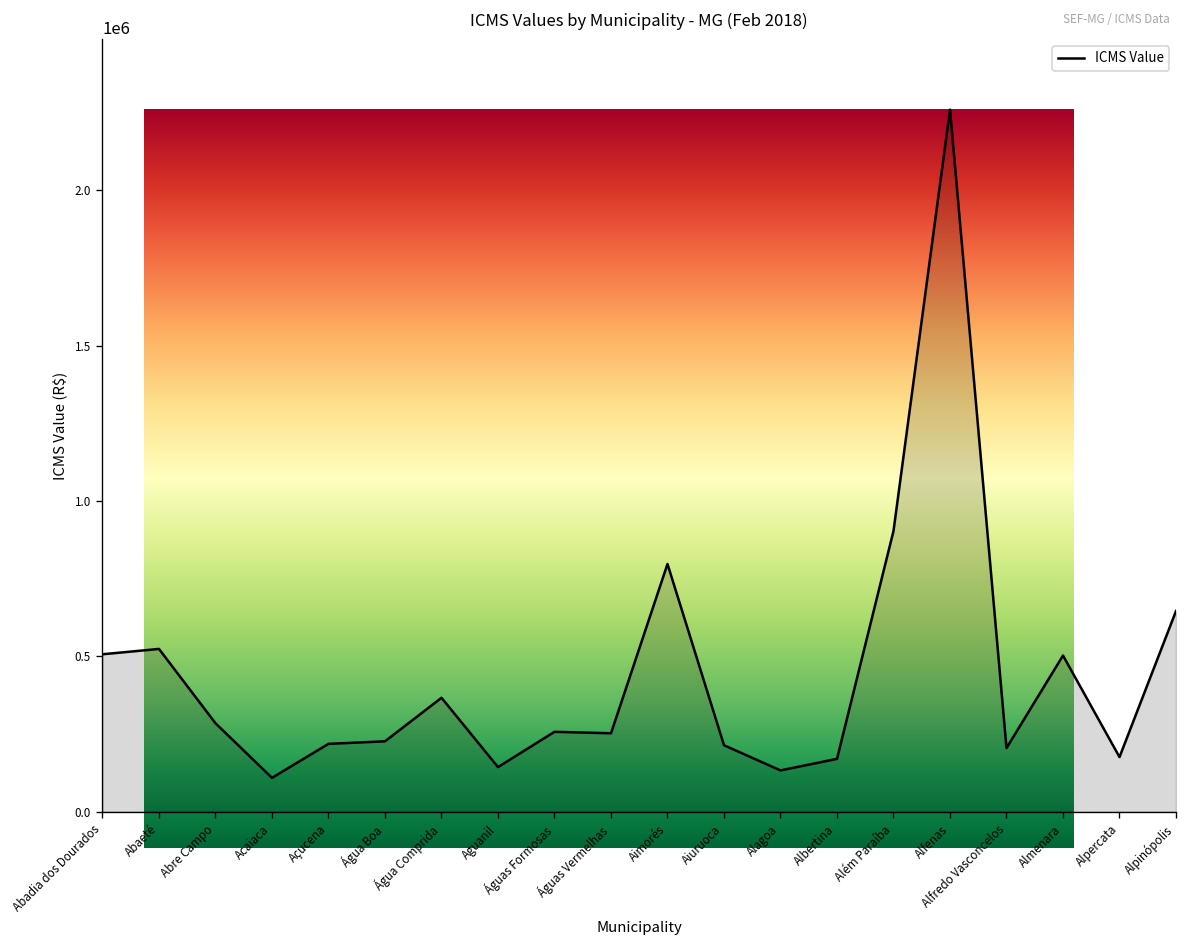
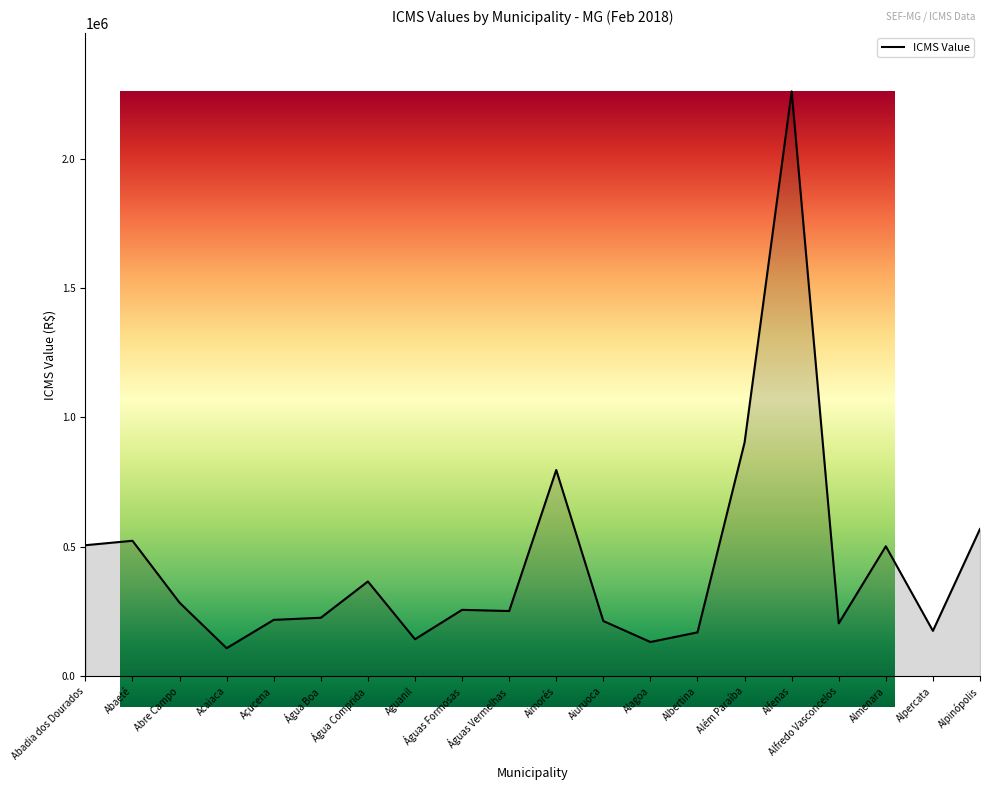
  {
    "ICMS Values by Municipality - MG (Feb 2018)": {
      "Abadia dos Dourados": 510000,
      "Alpercata": 180000,
-     "Alpinópolis": 650000
+     "Alpinópolis": 570000
    }
  }
